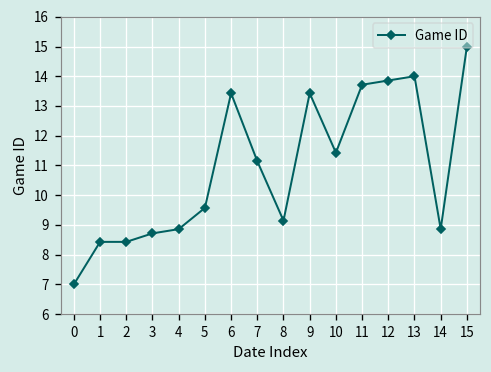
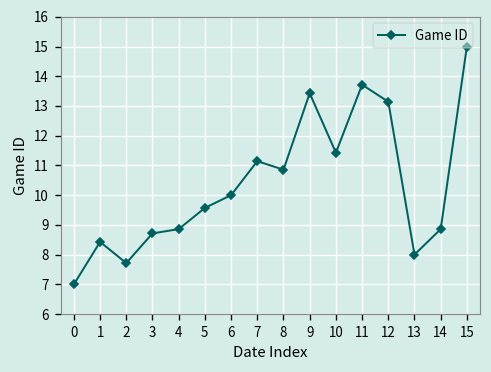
  {
    "0": 7.0,
    "1": 8.4,
-   "2": 8.4,
+   "2": 7.7,
    "3": 8.7,
    "4": 8.9,
    "5": 9.6,
-   "6": 13.4,
+   "6": 10.0,
    "7": 11.1,
-   "8": 9.1,
+   "8": 10.9,
    "9": 13.4,
    "10": 11.4,
    "11": 13.7,
-   "12": 13.9,
-   "13": 14.0,
+   "12": 13.1,
+   "13": 8.0,
    "14": 8.9,
    "15": 15.0
  }
